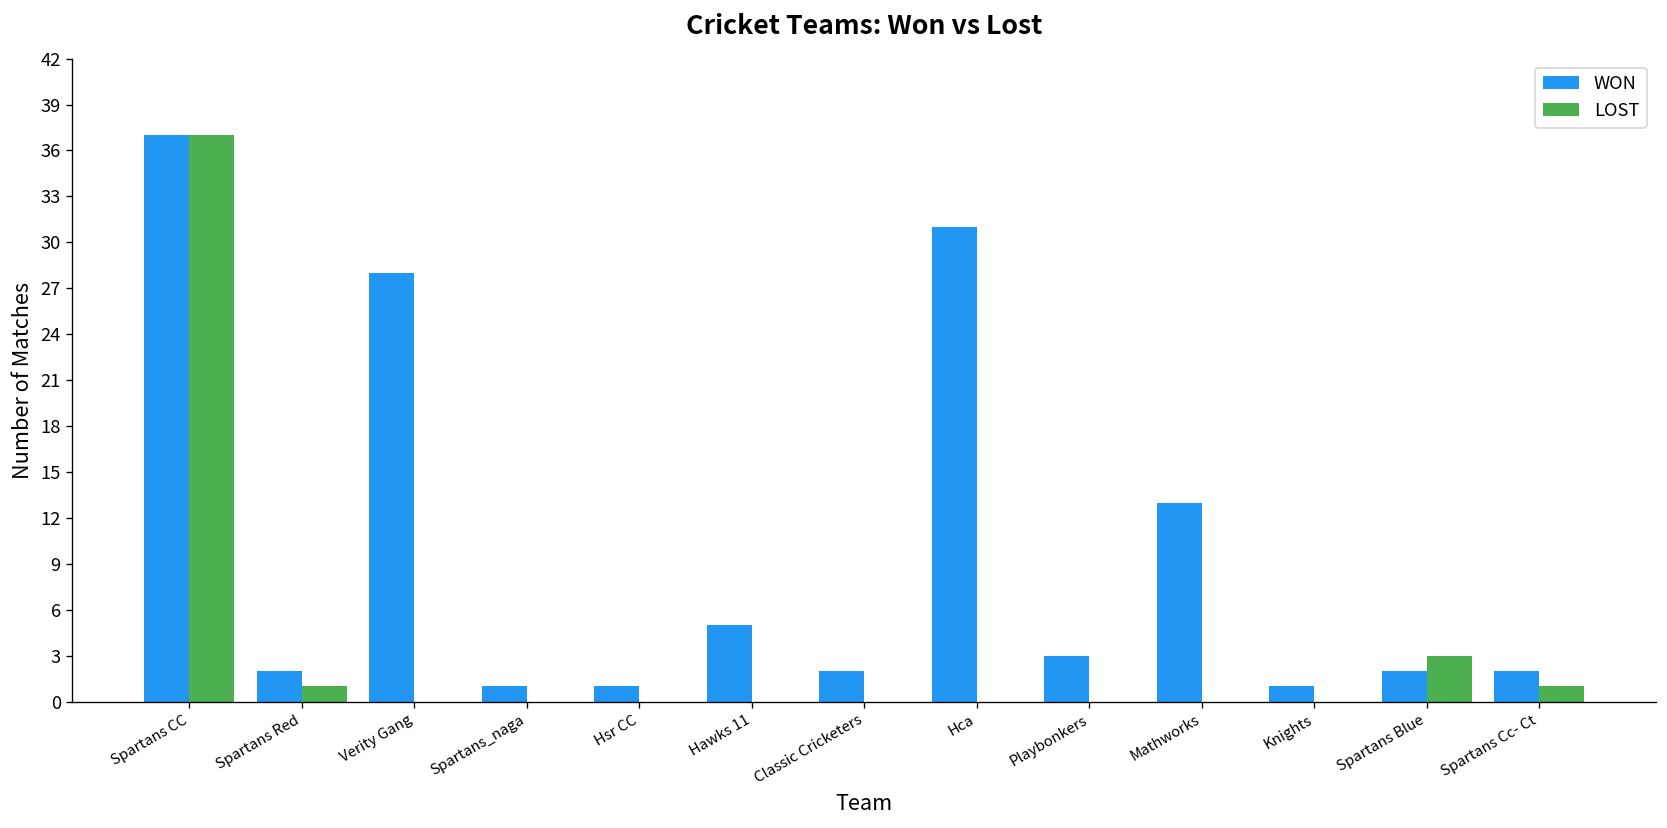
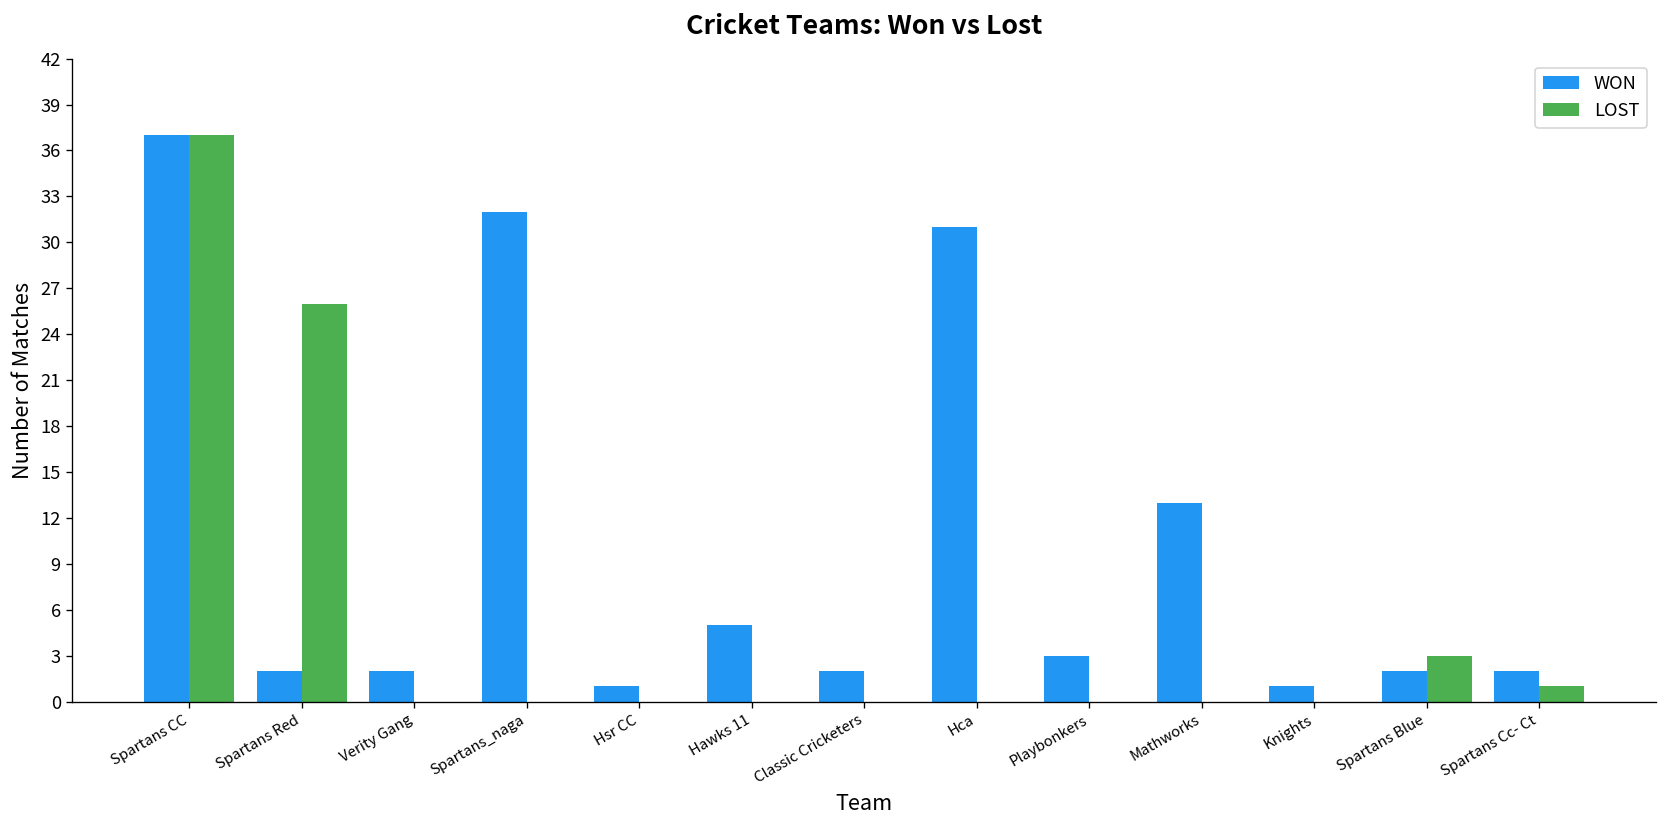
  {
    "WON": {
      "Spartans CC": 37,
      "Spartans Red": 2,
-     "Verity Gang": 28,
-     "Spartans_naga": 1,
+     "Verity Gang": 2,
+     "Spartans_naga": 32,
      "Hsr CC": 1,
      "Hawks 11": 5,
      "Classic Cricketers": 2,
      "Hca": 31,
      "Playbonkers": 3,
      "Mathworks": 13,
      "Knights": 1,
      "Spartans Blue": 2,
      "Spartans Cc- Ct": 2
    },
    "LOST": {
      "Spartans CC": 37,
-     "Spartans Red": 1,
+     "Spartans Red": 26,
      "Verity Gang": 0,
      "Spartans_naga": 0,
      "Hsr CC": 0,
      "Hawks 11": 0,
      "Classic Cricketers": 0,
      "Hca": 0,
      "Playbonkers": 0,
      "Mathworks": 0,
      "Knights": 0,
      "Spartans Blue": 3,
      "Spartans Cc- Ct": 1
    }
  }
